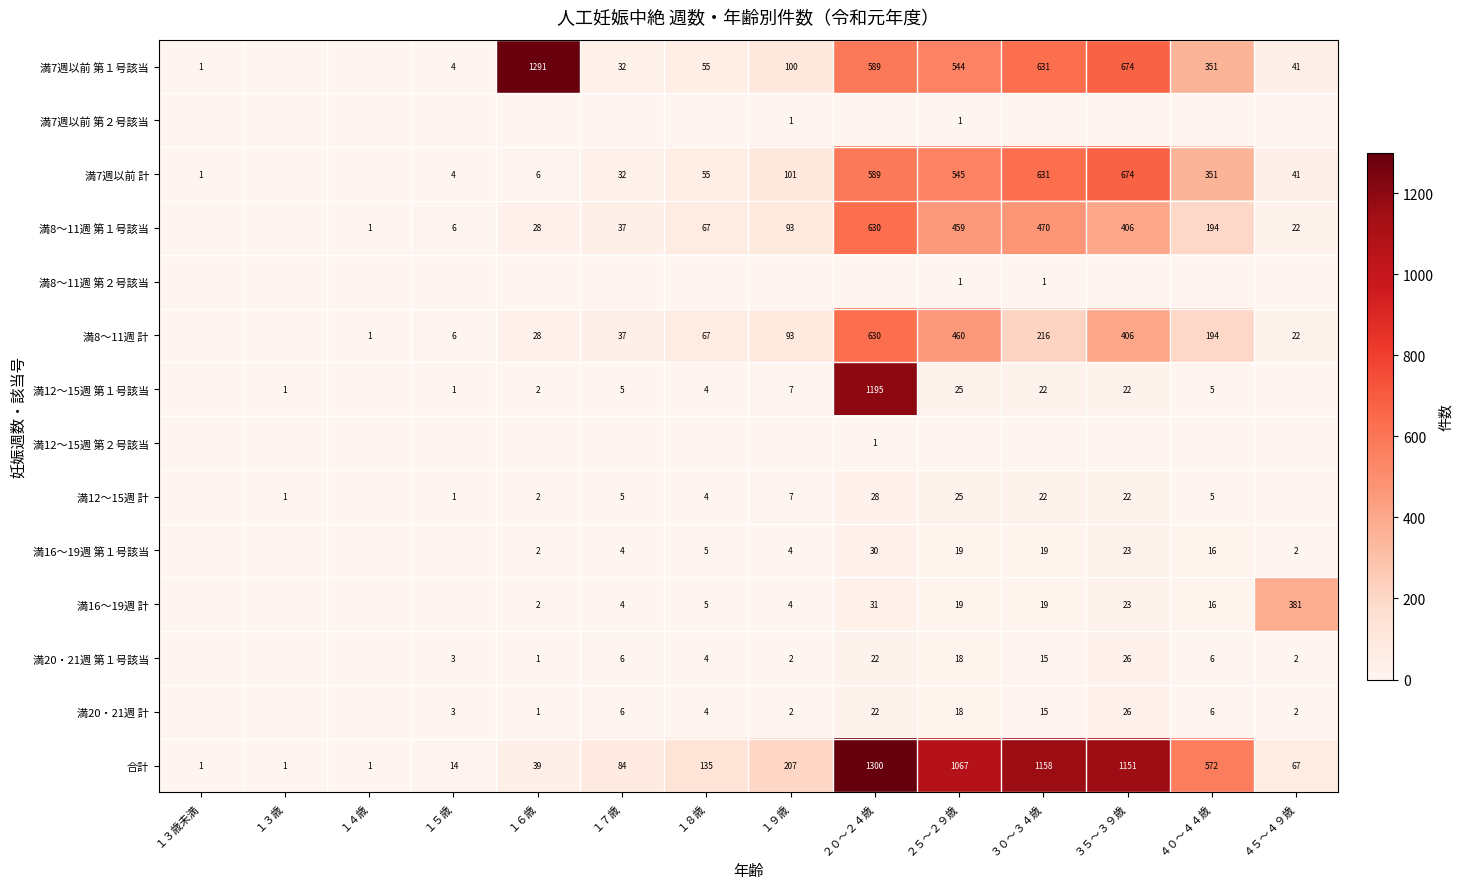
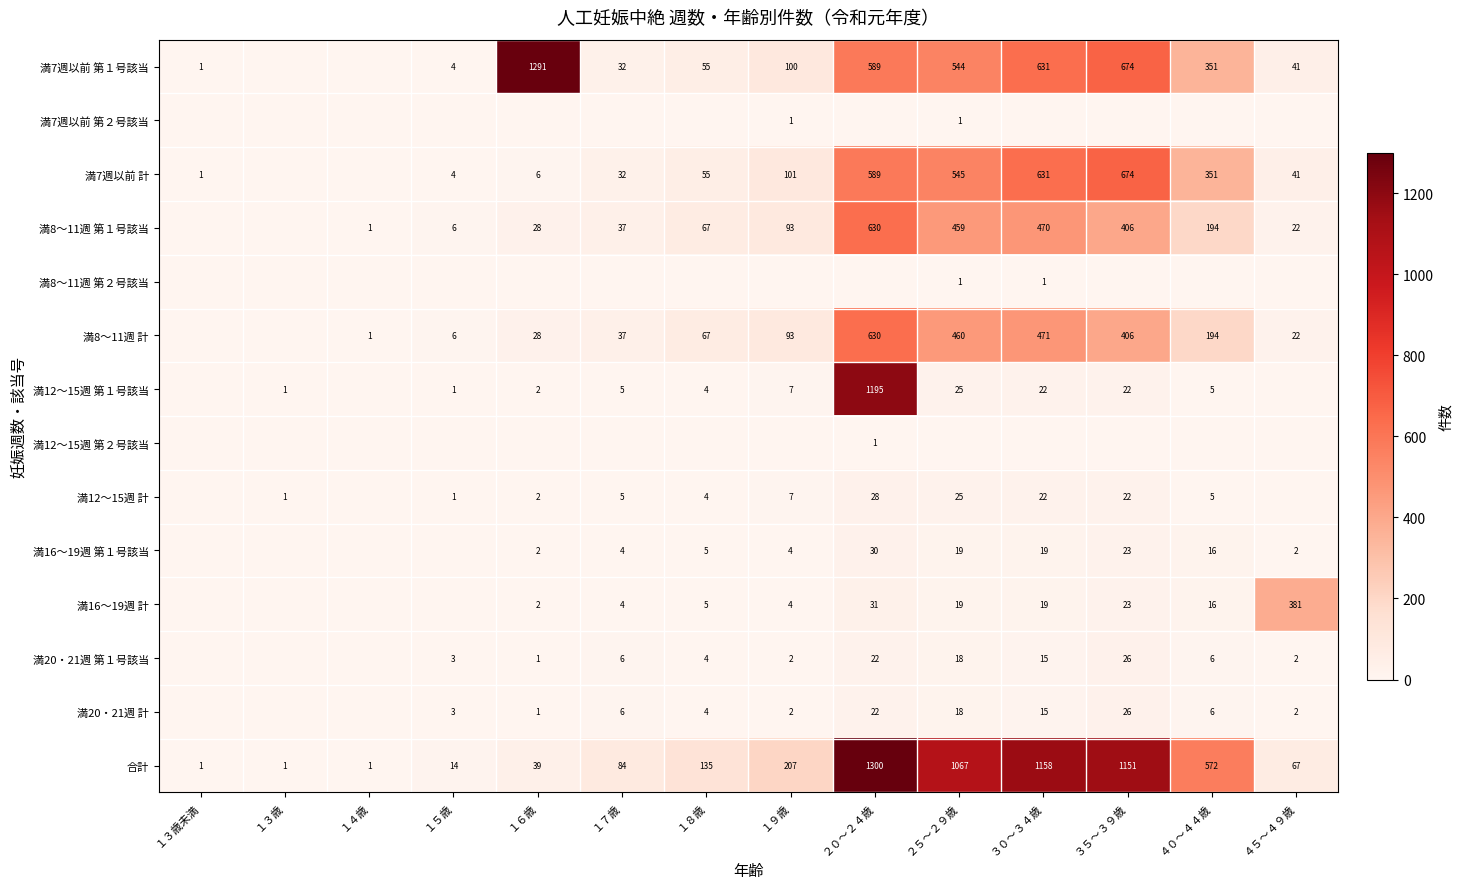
  {
    "満7週以前 第１号該当": {
      "１３歳未満": 1,
      "１５歳": 4,
      "１６歳": 1291,
      "１７歳": 32,
      "１８歳": 55,
      "１９歳": 100,
      "２０～２４歳": 589,
      "２５～２９歳": 544,
      "３０～３４歳": 631,
      "３５～３９歳": 674,
      "４０～４４歳": 351,
      "４５～４９歳": 41
    },
    "満7週以前 第２号該当": {
      "１９歳": 1,
      "２５～２９歳": 1
    },
    "満7週以前 計": {
      "１３歳未満": 1,
      "１５歳": 4,
      "１６歳": 6,
      "１７歳": 32,
      "１８歳": 55,
      "１９歳": 101,
      "２０～２４歳": 589,
      "２５～２９歳": 545,
      "３０～３４歳": 631,
      "３５～３９歳": 674,
      "４０～４４歳": 351,
      "４５～４９歳": 41
    },
    "満8～11週 第１号該当": {
      "１４歳": 1,
      "１５歳": 6,
      "１６歳": 28,
      "１７歳": 37,
      "１８歳": 67,
      "１９歳": 93,
      "２０～２４歳": 630,
      "２５～２９歳": 459,
      "３０～３４歳": 470,
      "３５～３９歳": 406,
      "４０～４４歳": 194,
      "４５～４９歳": 22
    },
    "満8～11週 第２号該当": {
      "２５～２９歳": 1,
      "３０～３４歳": 1
    },
    "満8～11週 計": {
      "１４歳": 1,
      "１５歳": 6,
      "１６歳": 28,
      "１７歳": 37,
      "１８歳": 67,
      "１９歳": 93,
      "２０～２４歳": 630,
      "２５～２９歳": 460,
-     "３０～３４歳": 216,
+     "３０～３４歳": 471,
      "３５～３９歳": 406,
      "４０～４４歳": 194,
      "４５～４９歳": 22
    },
    "満12～15週 第１号該当": {
      "１３歳": 1,
      "１５歳": 1,
      "１６歳": 2,
      "１７歳": 5,
      "１８歳": 4,
      "１９歳": 7,
      "２０～２４歳": 1195,
      "２５～２９歳": 25,
      "３０～３４歳": 22,
      "３５～３９歳": 22,
      "４０～４４歳": 5
    },
    "満12～15週 第２号該当": {
      "２０～２４歳": 1
    },
    "満12～15週 計": {
      "１３歳": 1,
      "１５歳": 1,
      "１６歳": 2,
      "１７歳": 5,
      "１８歳": 4,
      "１９歳": 7,
      "２０～２４歳": 28,
      "２５～２９歳": 25,
      "３０～３４歳": 22,
      "３５～３９歳": 22,
      "４０～４４歳": 5
    },
    "満16～19週 第１号該当": {
      "１６歳": 2,
      "１７歳": 4,
      "１８歳": 5,
      "１９歳": 4,
      "２０～２４歳": 30,
      "２５～２９歳": 19,
      "３０～３４歳": 19,
      "３５～３９歳": 23,
      "４０～４４歳": 16,
      "４５～４９歳": 2
    },
    "満16～19週 計": {
      "１６歳": 2,
      "１７歳": 4,
      "１８歳": 5,
      "１９歳": 4,
      "２０～２４歳": 31,
      "２５～２９歳": 19,
      "３０～３４歳": 19,
      "３５～３９歳": 23,
      "４０～４４歳": 16,
      "４５～４９歳": 381
    },
    "満20・21週 第１号該当": {
      "１５歳": 3,
      "１６歳": 1,
      "１７歳": 6,
      "１８歳": 4,
      "１９歳": 2,
      "２０～２４歳": 22,
      "２５～２９歳": 18,
      "３０～３４歳": 15,
      "３５～３９歳": 26,
      "４０～４４歳": 6,
      "４５～４９歳": 2
    },
    "満20・21週 計": {
      "１５歳": 3,
      "１６歳": 1,
      "１７歳": 6,
      "１８歳": 4,
      "１９歳": 2,
      "２０～２４歳": 22,
      "２５～２９歳": 18,
      "３０～３４歳": 15,
      "３５～３９歳": 26,
      "４０～４４歳": 6,
      "４５～４９歳": 2
    },
    "合計": {
      "１３歳未満": 1,
      "１３歳": 1,
      "１４歳": 1,
      "１５歳": 14,
      "１６歳": 39,
      "１７歳": 84,
      "１８歳": 135,
      "１９歳": 207,
      "２０～２４歳": 1300,
      "２５～２９歳": 1067,
      "３０～３４歳": 1158,
      "３５～３９歳": 1151,
      "４０～４４歳": 572,
      "４５～４９歳": 67
    }
  }
